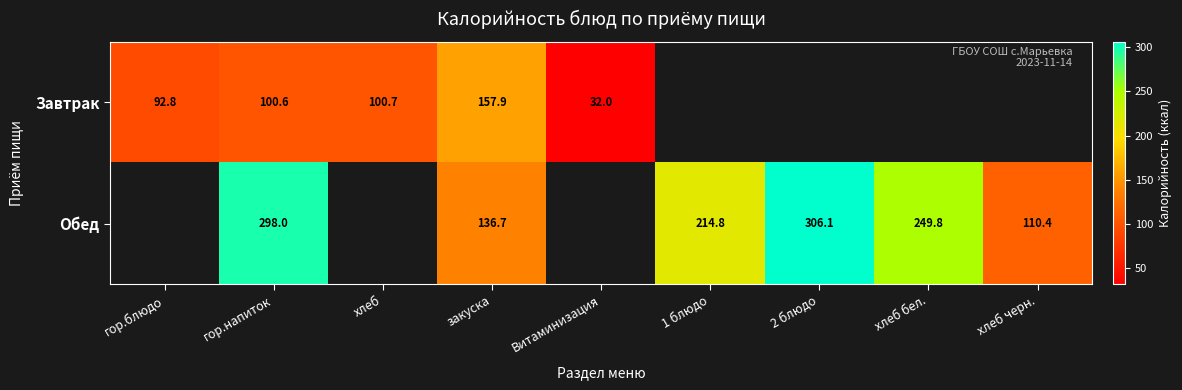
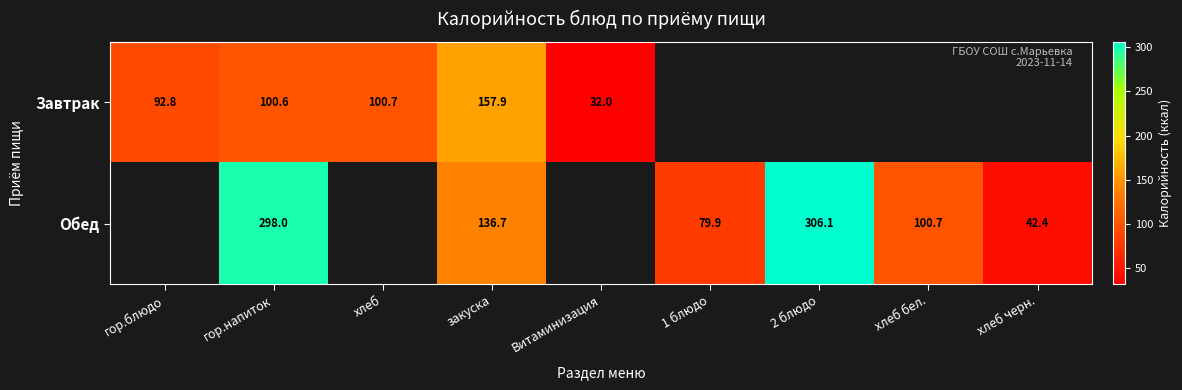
  {
    "Завтрак": {
      "гор.блюдо": 92.8,
      "гор.напиток": 100.6,
      "хлеб": 100.7,
      "закуска": 157.9,
      "Витаминизация": 32.0
    },
    "Обед": {
      "гор.напиток": 298.0,
      "закуска": 136.7,
-     "1 блюдо": 214.8,
+     "1 блюдо": 79.9,
      "2 блюдо": 306.1,
-     "хлеб бел.": 249.8,
-     "хлеб черн.": 110.4
+     "хлеб бел.": 100.7,
+     "хлеб черн.": 42.4
    }
  }
